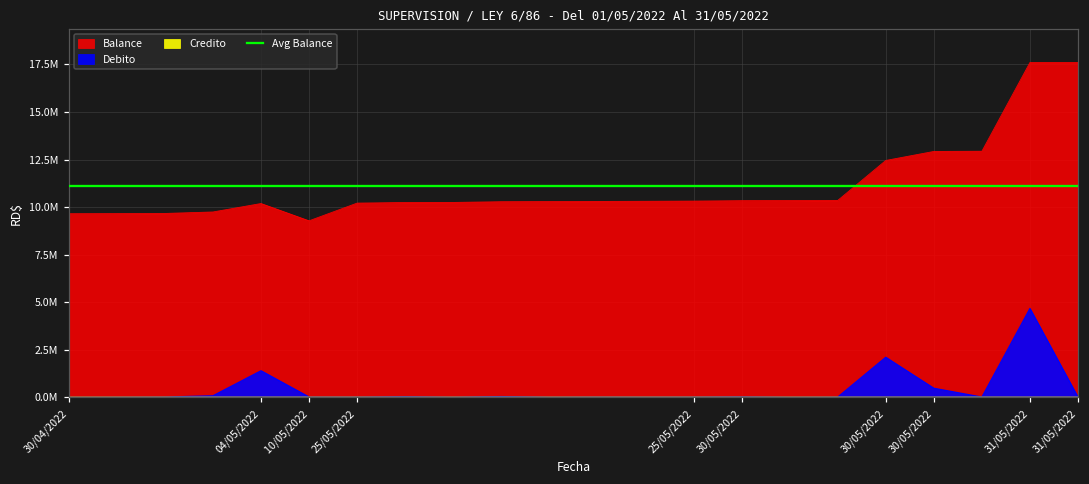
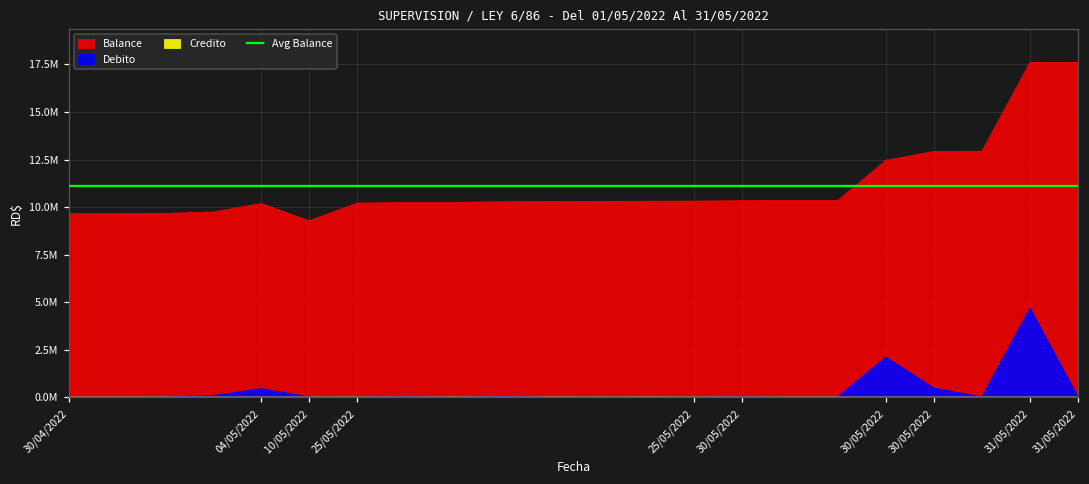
  {
    "Balance": {
      "30/04/2022": 9700000,
      "04/05/2022": 10200000,
      "10/05/2022": 9300000
    },
    "Debito": {
-     "04/05/2022": 1400000
+     "04/05/2022": 400000
    },
    "Credito": {
      "04/05/2022": 0
    }
  }
